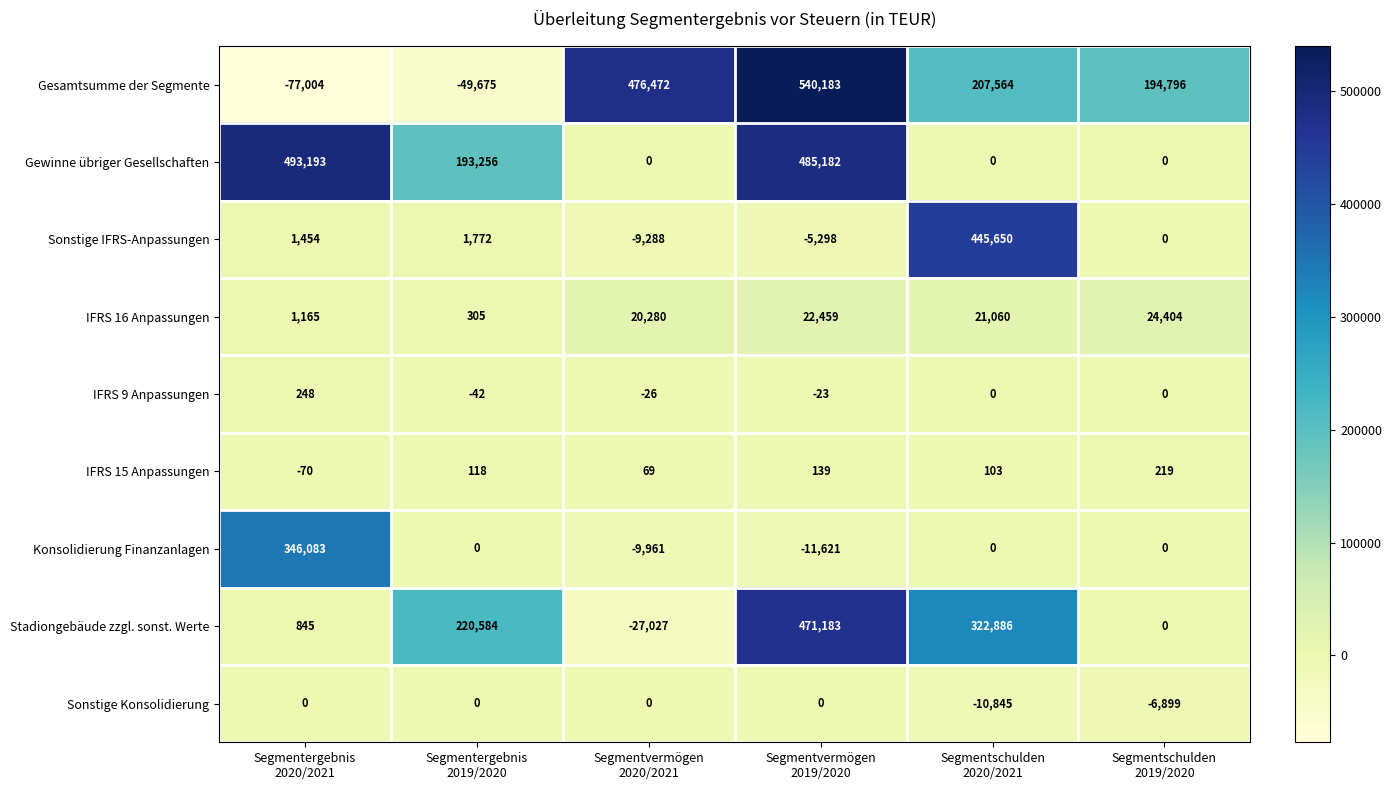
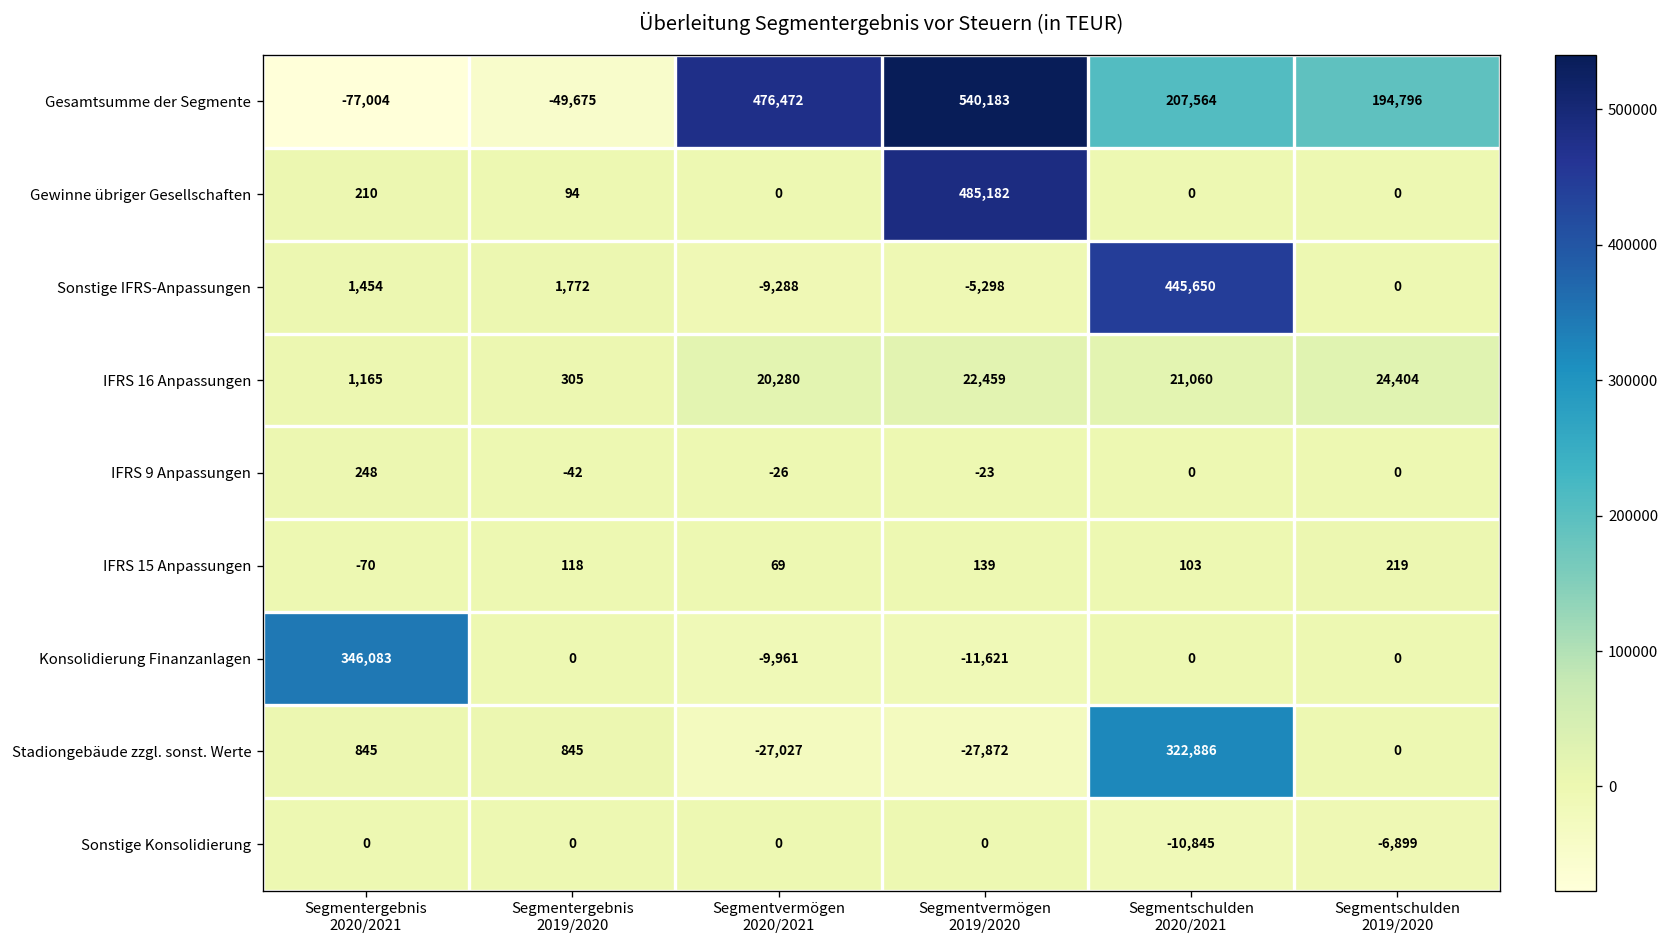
  {
    "Gesamtsumme der Segmente": {
      "Segmentergebnis 2020/2021": "-77,004",
      "Segmentergebnis 2019/2020": "-49,675",
      "Segmentvermögen 2020/2021": "476,472",
      "Segmentvermögen 2019/2020": "540,183",
      "Segmentschulden 2020/2021": "207,564",
      "Segmentschulden 2019/2020": "194,796"
    },
    "Gewinne übriger Gesellschaften": {
-     "Segmentergebnis 2020/2021": "493,193",
-     "Segmentergebnis 2019/2020": "193,256",
+     "Segmentergebnis 2020/2021": "210",
+     "Segmentergebnis 2019/2020": "94",
      "Segmentvermögen 2020/2021": "0",
      "Segmentvermögen 2019/2020": "485,182",
      "Segmentschulden 2020/2021": "0",
      "Segmentschulden 2019/2020": "0"
    },
    "Sonstige IFRS-Anpassungen": {
      "Segmentergebnis 2020/2021": "1,454",
      "Segmentergebnis 2019/2020": "1,772",
      "Segmentvermögen 2020/2021": "-9,288",
      "Segmentvermögen 2019/2020": "-5,298",
      "Segmentschulden 2020/2021": "445,650",
      "Segmentschulden 2019/2020": "0"
    },
    "IFRS 16 Anpassungen": {
      "Segmentergebnis 2020/2021": "1,165",
      "Segmentergebnis 2019/2020": "305",
      "Segmentvermögen 2020/2021": "20,280",
      "Segmentvermögen 2019/2020": "22,459",
      "Segmentschulden 2020/2021": "21,060",
      "Segmentschulden 2019/2020": "24,404"
    },
    "IFRS 9 Anpassungen": {
      "Segmentergebnis 2020/2021": "248",
      "Segmentergebnis 2019/2020": "-42",
      "Segmentvermögen 2020/2021": "-26",
      "Segmentvermögen 2019/2020": "-23",
      "Segmentschulden 2020/2021": "0",
      "Segmentschulden 2019/2020": "0"
    },
    "IFRS 15 Anpassungen": {
      "Segmentergebnis 2020/2021": "-70",
      "Segmentergebnis 2019/2020": "118",
      "Segmentvermögen 2020/2021": "69",
      "Segmentvermögen 2019/2020": "139",
      "Segmentschulden 2020/2021": "103",
      "Segmentschulden 2019/2020": "219"
    },
    "Konsolidierung Finanzanlagen": {
      "Segmentergebnis 2020/2021": "346,083",
      "Segmentergebnis 2019/2020": "0",
      "Segmentvermögen 2020/2021": "-9,961",
      "Segmentvermögen 2019/2020": "-11,621",
      "Segmentschulden 2020/2021": "0",
      "Segmentschulden 2019/2020": "0"
    },
    "Stadiongebäude zzgl. sonst. Werte": {
      "Segmentergebnis 2020/2021": "845",
-     "Segmentergebnis 2019/2020": "220,584",
+     "Segmentergebnis 2019/2020": "845",
      "Segmentvermögen 2020/2021": "-27,027",
-     "Segmentvermögen 2019/2020": "471,183",
+     "Segmentvermögen 2019/2020": "-27,872",
      "Segmentschulden 2020/2021": "322,886",
      "Segmentschulden 2019/2020": "0"
    },
    "Sonstige Konsolidierung": {
      "Segmentergebnis 2020/2021": "0",
      "Segmentergebnis 2019/2020": "0",
      "Segmentvermögen 2020/2021": "0",
      "Segmentvermögen 2019/2020": "0",
      "Segmentschulden 2020/2021": "-10,845",
      "Segmentschulden 2019/2020": "-6,899"
    }
  }
